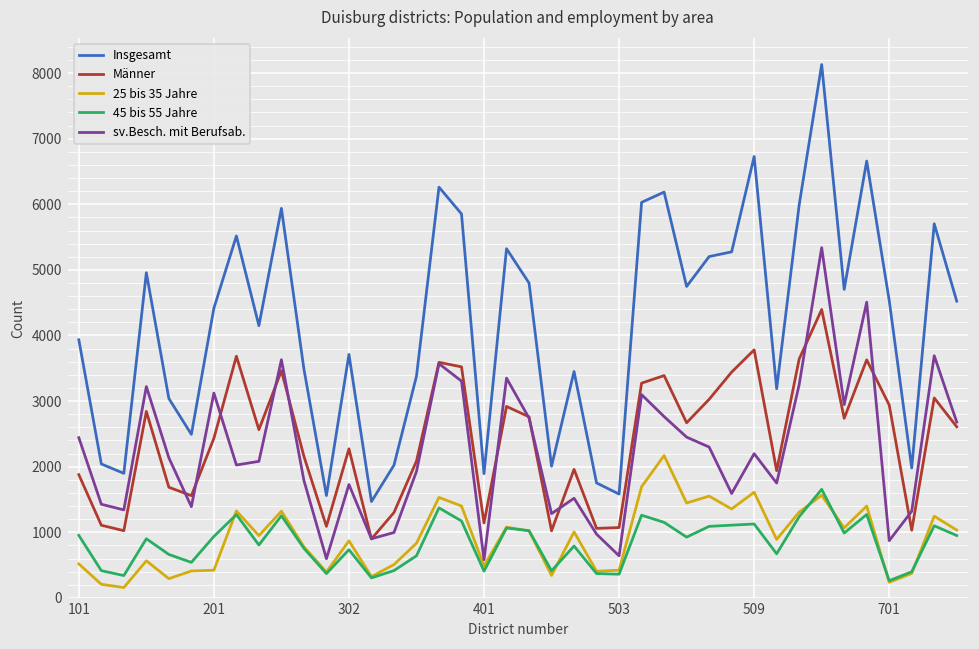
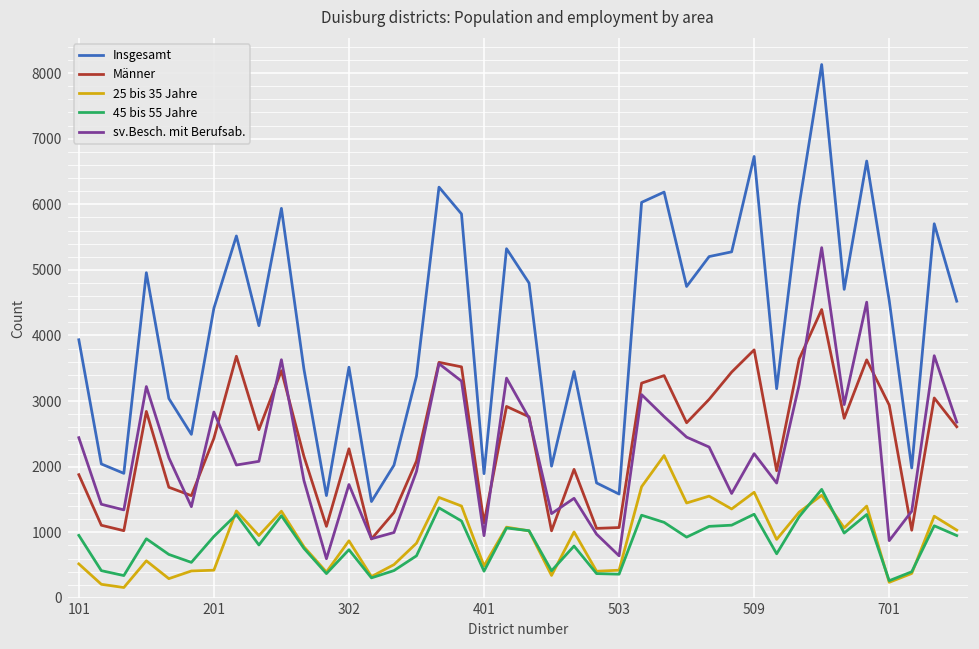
  {
    "Insgesamt": {
      "101": 3900,
      "201": 4400,
-     "302": 3700,
+     "302": 3500,
      "401": 1900,
      "503": 1600,
      "509": 6700,
      "701": 4500
    },
    "Männer": {
      "101": 1900,
      "201": 2400,
      "302": 2300,
      "401": 1100,
      "503": 1100,
      "509": 3800,
      "701": 2900
    },
    "25 bis 35 Jahre": {
      "101": 500,
      "201": 400,
      "302": 900,
      "401": 500,
      "503": 400,
      "509": 1600
    },
    "45 bis 55 Jahre": {
      "101": 1000,
      "201": 900,
      "302": 700,
      "401": 400,
      "503": 400,
-     "509": 1100
+     "509": 1300
    },
    "sv.Besch. mit Berufsab.": {
      "101": 2400,
-     "201": 3100,
+     "201": 2800,
      "302": 1700,
-     "401": 600,
+     "401": 900,
      "503": 600,
      "509": 2200,
      "701": 900
    }
  }
